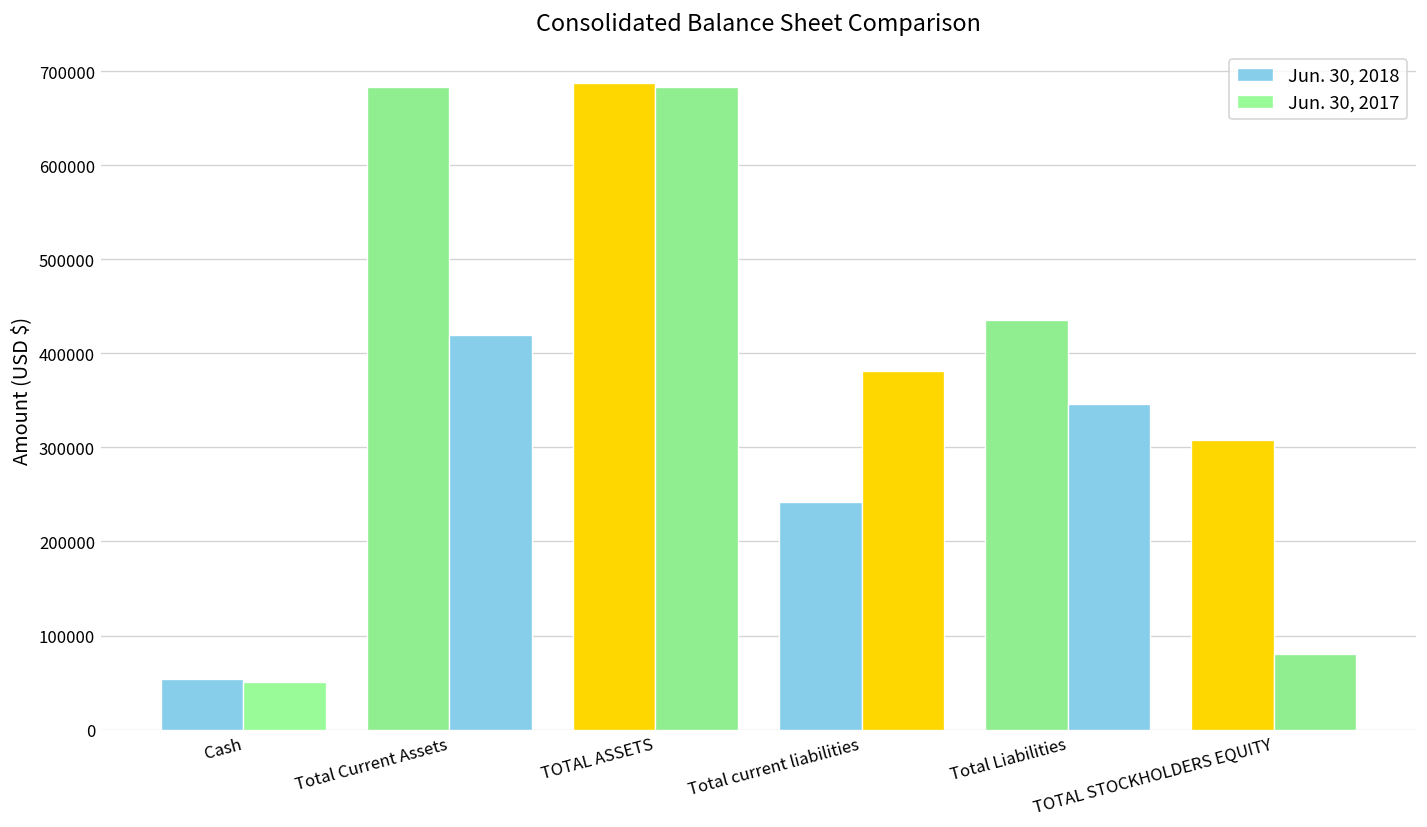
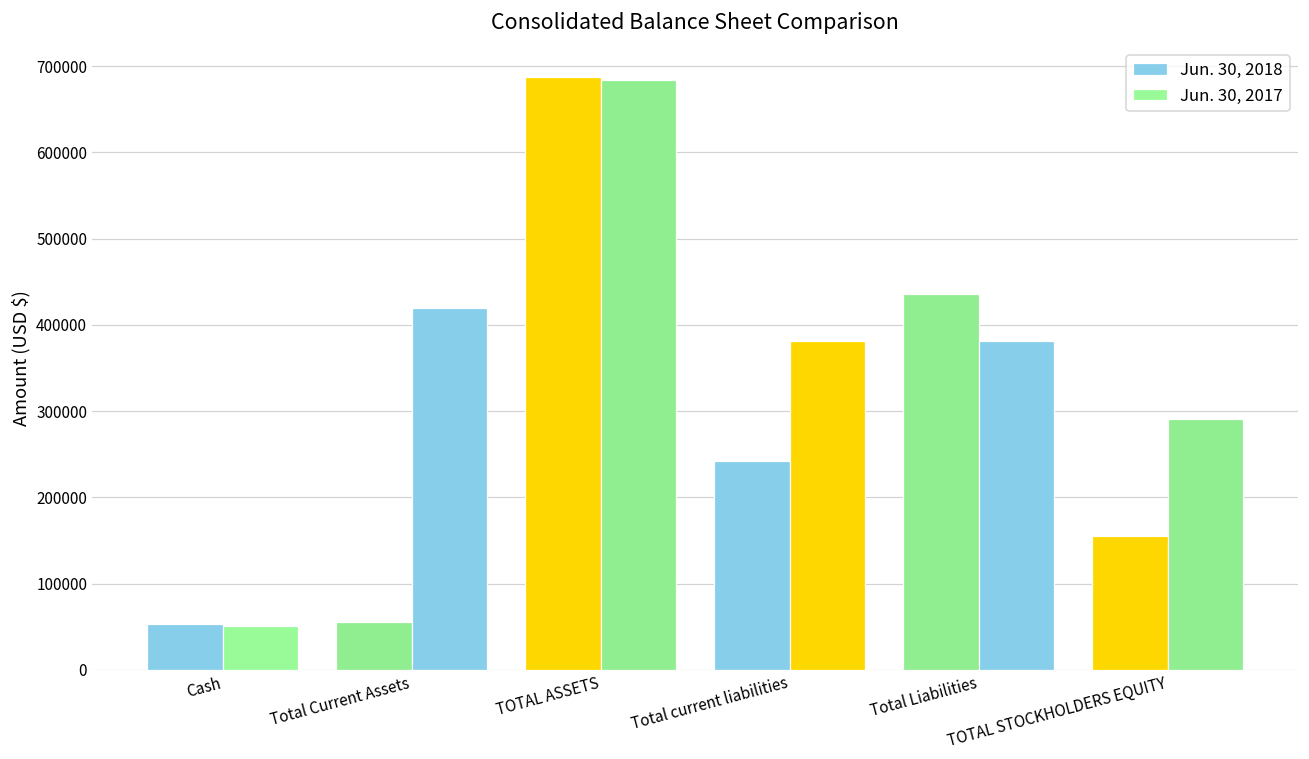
  {
    "Jun. 30, 2018": {
      "Cash": 50000,
-     "Total Current Assets": 680000,
+     "Total Current Assets": 60000,
      "TOTAL ASSETS": 690000,
      "Total current liabilities": 240000,
      "Total Liabilities": 440000,
-     "TOTAL STOCKHOLDERS EQUITY": 310000
+     "TOTAL STOCKHOLDERS EQUITY": 150000
    },
    "Jun. 30, 2017": {
      "Cash": 50000,
      "Total Current Assets": 420000,
      "TOTAL ASSETS": 680000,
      "Total current liabilities": 380000,
-     "Total Liabilities": 350000,
-     "TOTAL STOCKHOLDERS EQUITY": 80000
+     "Total Liabilities": 380000,
+     "TOTAL STOCKHOLDERS EQUITY": 290000
    }
  }
